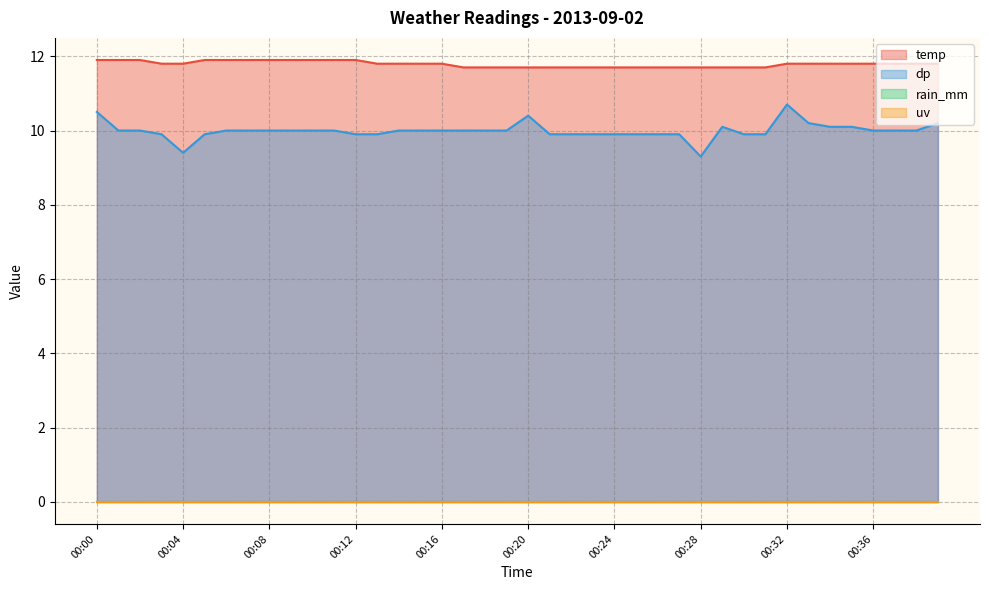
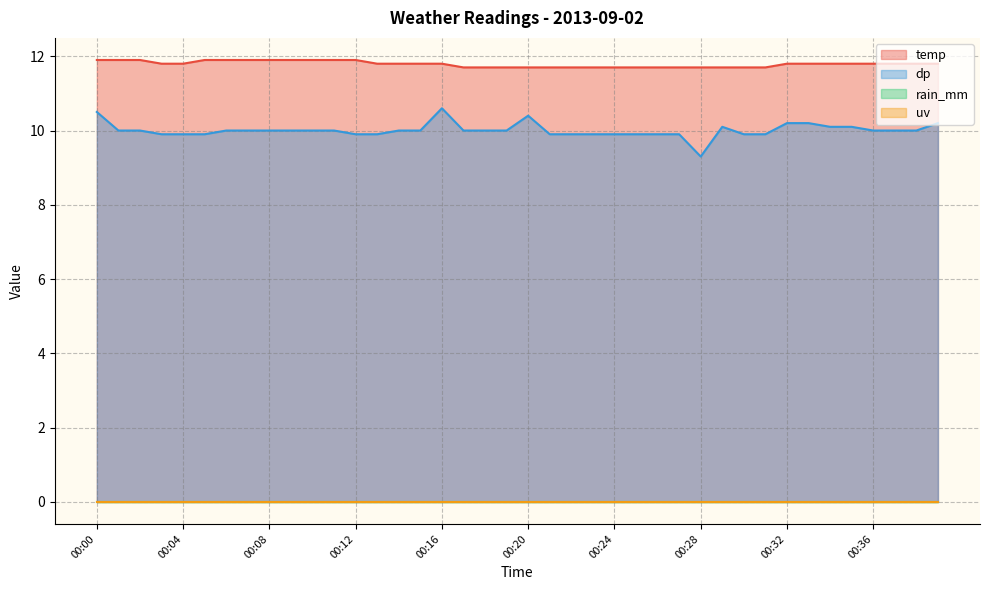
  {
    "dp": {
      "00:00": 10.5,
-     "00:04": 9.4,
+     "00:04": 9.9,
      "00:08": 10.0,
      "00:12": 9.9,
-     "00:16": 10.0,
+     "00:16": 10.6,
      "00:20": 10.4,
      "00:24": 9.9,
      "00:28": 9.3,
-     "00:32": 10.7,
+     "00:32": 10.2,
      "00:36": 10.0
    }
  }
